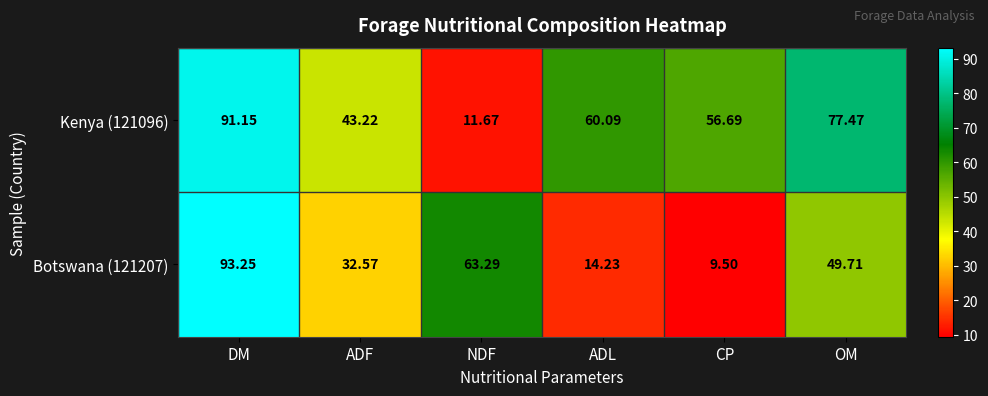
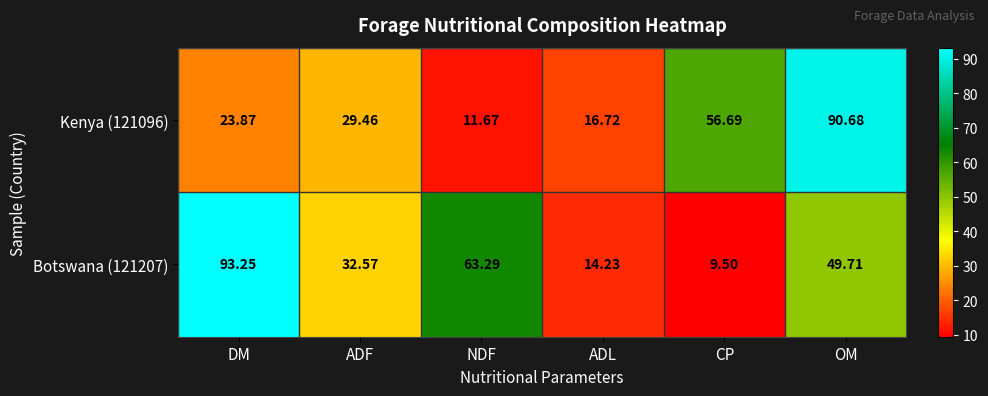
  {
    "Kenya (121096)": {
-     "DM": 91.15,
-     "ADF": 43.22,
+     "DM": 23.87,
+     "ADF": 29.46,
      "NDF": 11.67,
-     "ADL": 60.09,
+     "ADL": 16.72,
      "CP": 56.69,
-     "OM": 77.47
+     "OM": 90.68
    },
    "Botswana (121207)": {
      "DM": 93.25,
      "ADF": 32.57,
      "NDF": 63.29,
      "ADL": 14.23,
      "CP": 9.50,
      "OM": 49.71
    }
  }
